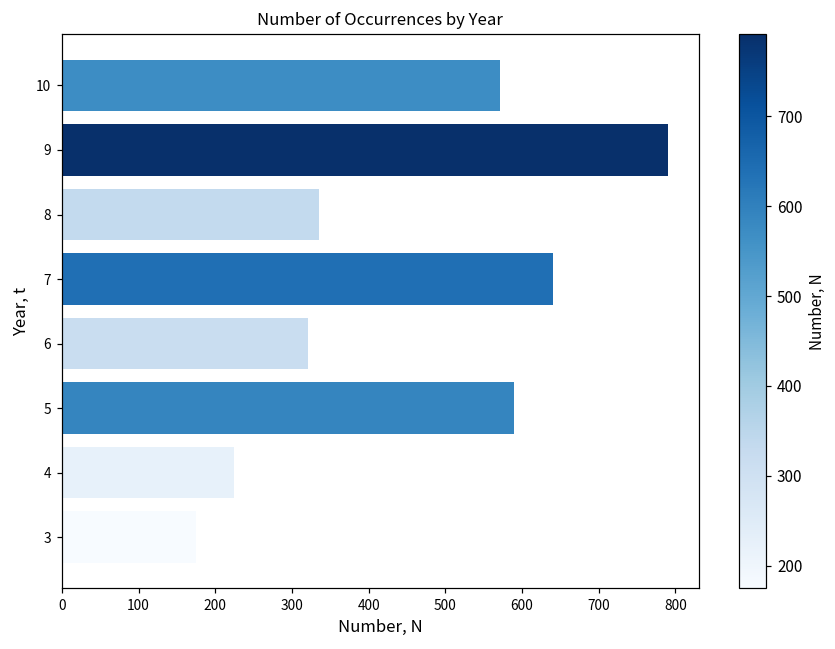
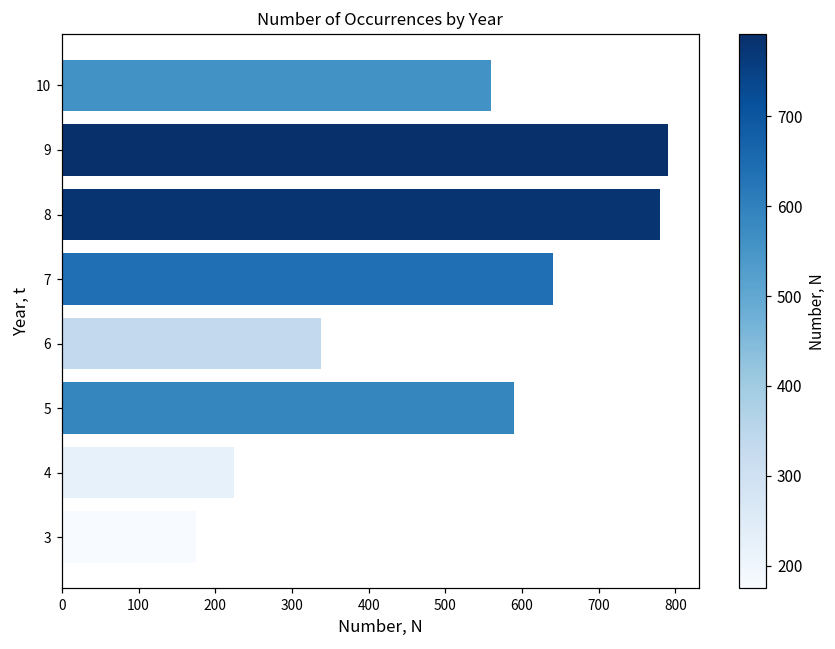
  {
-   "10": 570,
+   "10": 560,
    "9": 790,
-   "8": 340,
+   "8": 780,
    "7": 640,
-   "6": 320,
+   "6": 340,
    "5": 590,
    "4": 230,
    "3": 180
  }
